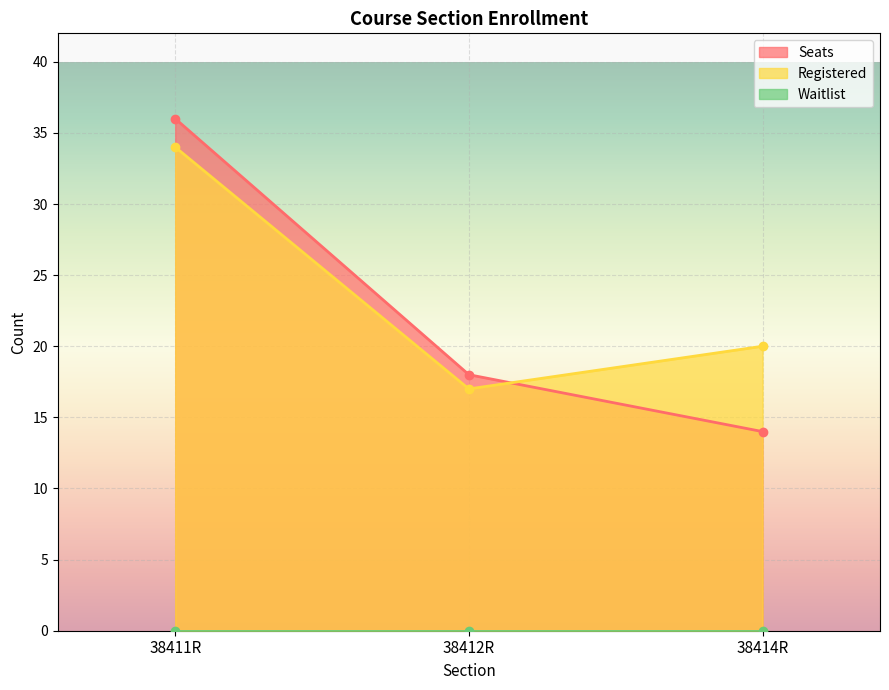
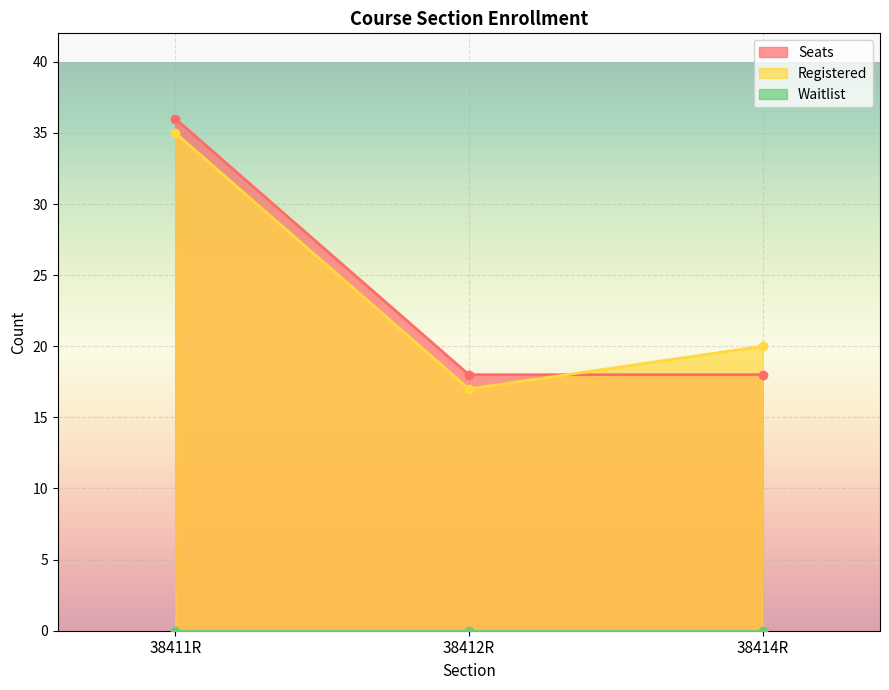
  {
    "Seats": {
      "38411R": 36,
      "38412R": 18,
-     "38414R": 14
+     "38414R": 18
    },
    "Registered": {
-     "38411R": 34,
+     "38411R": 35,
      "38412R": 17,
      "38414R": 20
    },
    "Waitlist": {
      "38411R": 0,
      "38412R": 0,
      "38414R": 0
    }
  }
